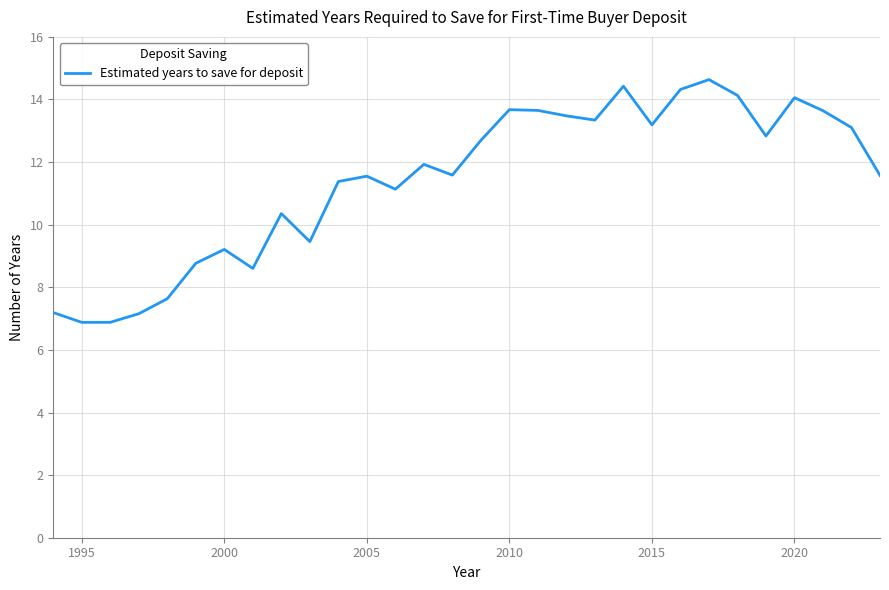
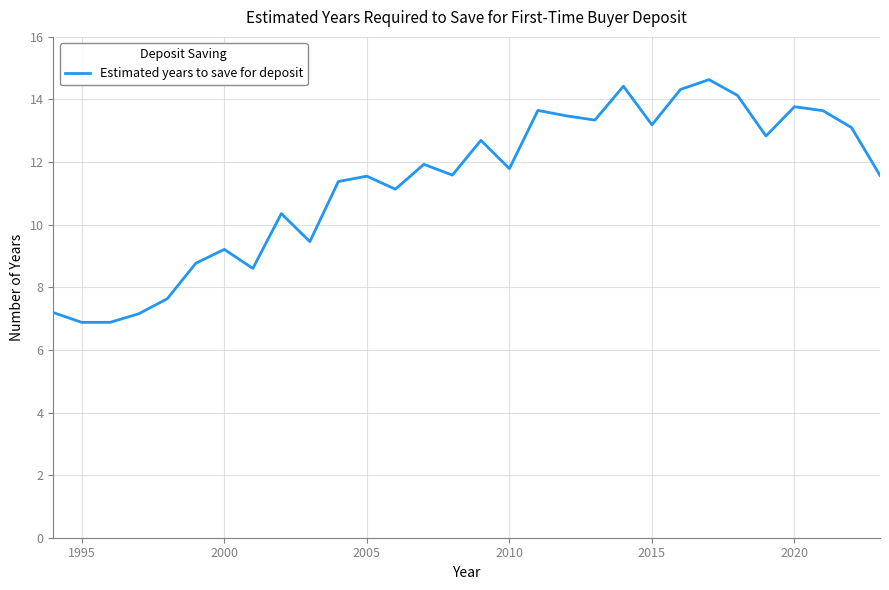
  {
    "1995": 6.9,
    "2000": 9.2,
    "2005": 11.6,
-   "2010": 13.7,
+   "2010": 11.8,
    "2015": 13.2,
-   "2020": 14.1
+   "2020": 13.8
  }
